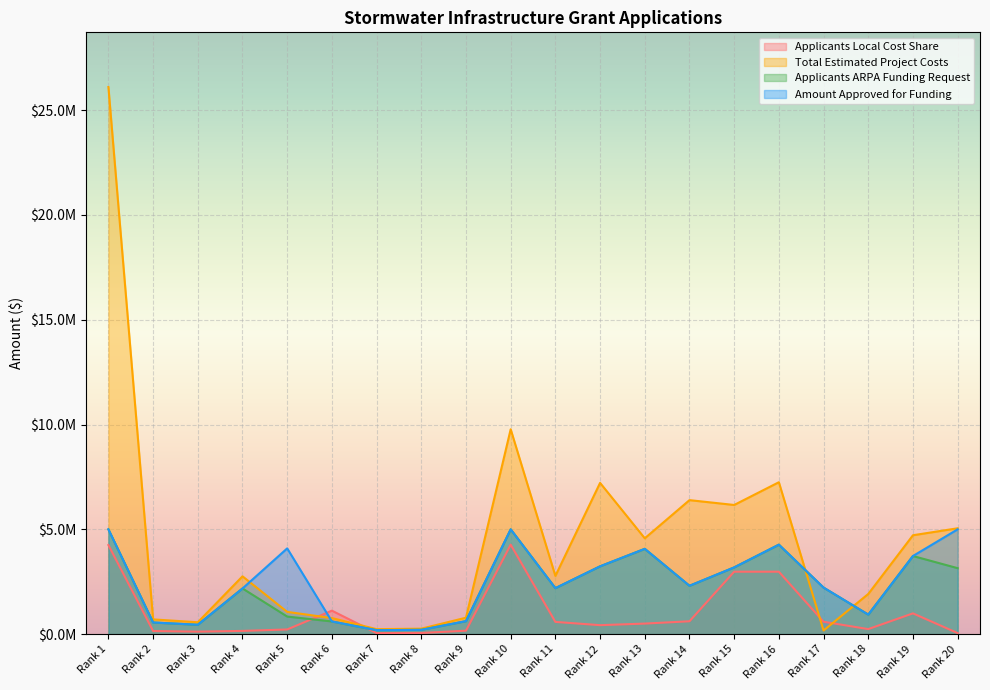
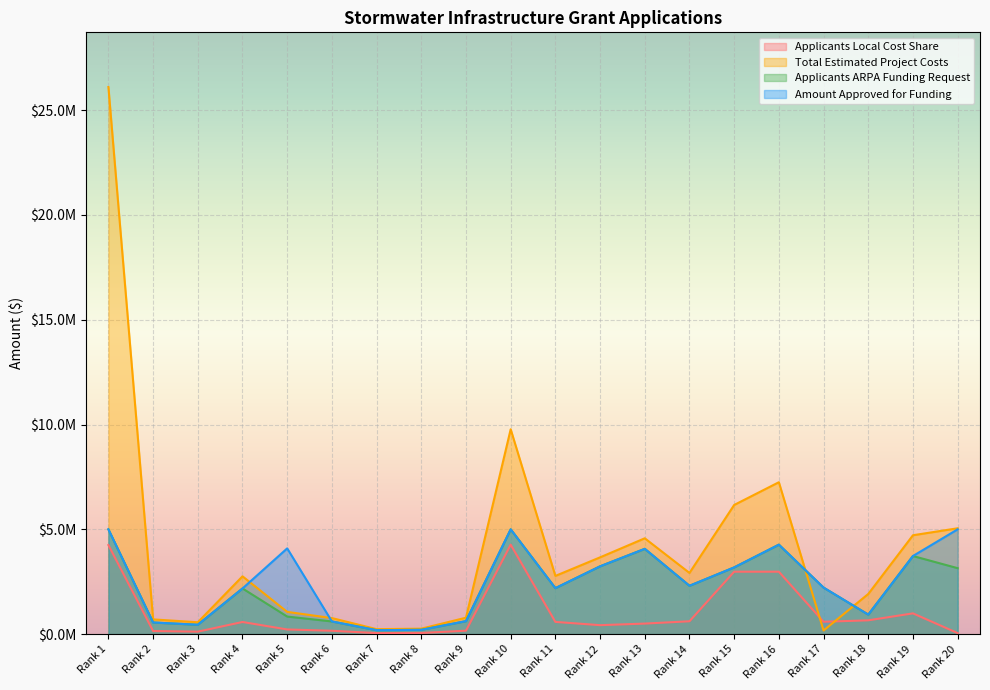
  {
    "Applicants Local Cost Share": {
      "Rank 1": "$4300000",
      "Rank 2": "$100000",
      "Rank 3": "$100000",
-     "Rank 4": "$200000",
+     "Rank 4": "$600000",
      "Rank 5": "$200000",
-     "Rank 6": "$1100000",
+     "Rank 6": "$200000",
      "Rank 7": "$0",
      "Rank 8": "$100000",
      "Rank 9": "$200000",
      "Rank 10": "$4300000",
      "Rank 11": "$600000",
      "Rank 12": "$400000",
      "Rank 13": "$500000",
      "Rank 14": "$600000",
      "Rank 15": "$3000000",
      "Rank 16": "$3000000",
      "Rank 17": "$600000",
-     "Rank 18": "$200000",
+     "Rank 18": "$700000",
      "Rank 19": "$1000000",
      "Rank 20": "$100000"
    },
    "Total Estimated Project Costs": {
      "Rank 1": "$26100000",
      "Rank 2": "$700000",
      "Rank 4": "$2800000",
      "Rank 5": "$1100000",
      "Rank 6": "$800000",
      "Rank 9": "$800000",
      "Rank 10": "$9800000",
      "Rank 11": "$2800000",
-     "Rank 12": "$7200000",
+     "Rank 12": "$3700000",
      "Rank 13": "$4600000",
-     "Rank 14": "$6400000",
+     "Rank 14": "$2900000",
      "Rank 15": "$6200000",
      "Rank 16": "$7200000",
      "Rank 17": "$200000",
      "Rank 18": "$1900000",
      "Rank 19": "$4700000"
    },
    "Applicants ARPA Funding Request": {
      "Rank 5": "$800000",
      "Rank 20": "$3100000"
    },
    "Amount Approved for Funding": {
      "Rank 5": "$4100000"
    }
  }
